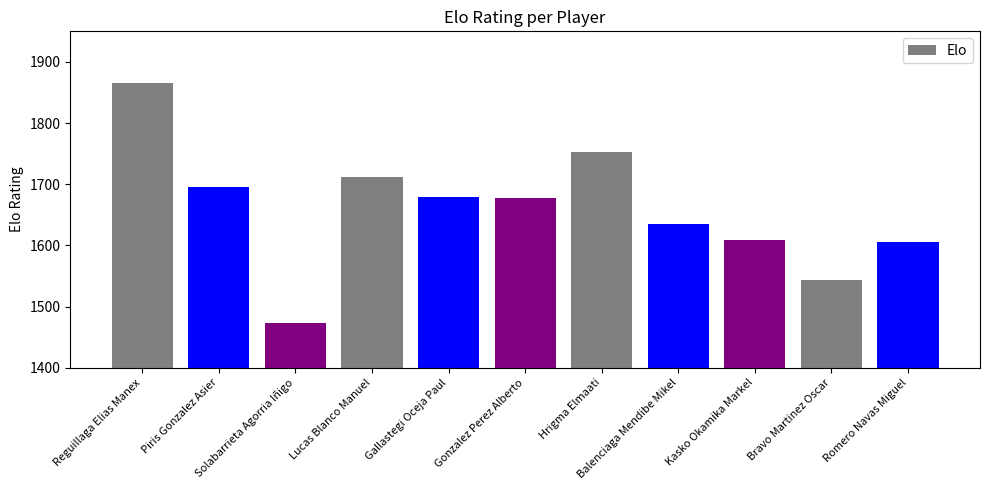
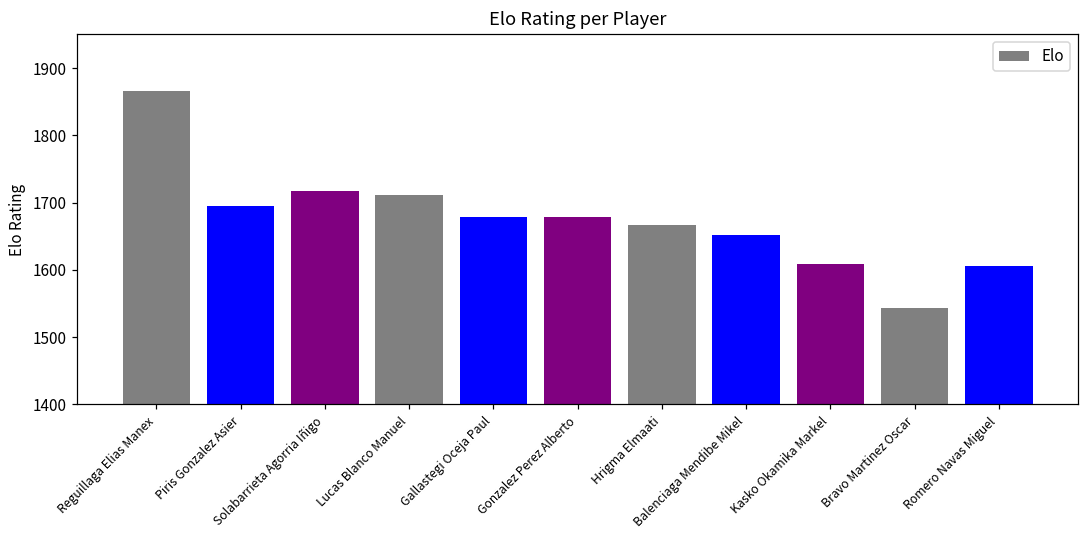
  {
    "Reguillaga Elias Manex": 1870,
    "Piris Gonzalez Asier": 1700,
-   "Solabarrieta Agorria Iñigo": 1470,
+   "Solabarrieta Agorria Iñigo": 1720,
    "Lucas Blanco Manuel": 1710,
    "Gallastegi Oceja Paul": 1680,
    "Gonzalez Perez Alberto": 1680,
-   "Hrigma Elmaati": 1750,
-   "Balenciaga Mendibe Mikel": 1640,
+   "Hrigma Elmaati": 1670,
+   "Balenciaga Mendibe Mikel": 1650,
    "Kasko Okamika Markel": 1610,
    "Bravo Martinez Oscar": 1540,
    "Romero Navas Miguel": 1610
  }
